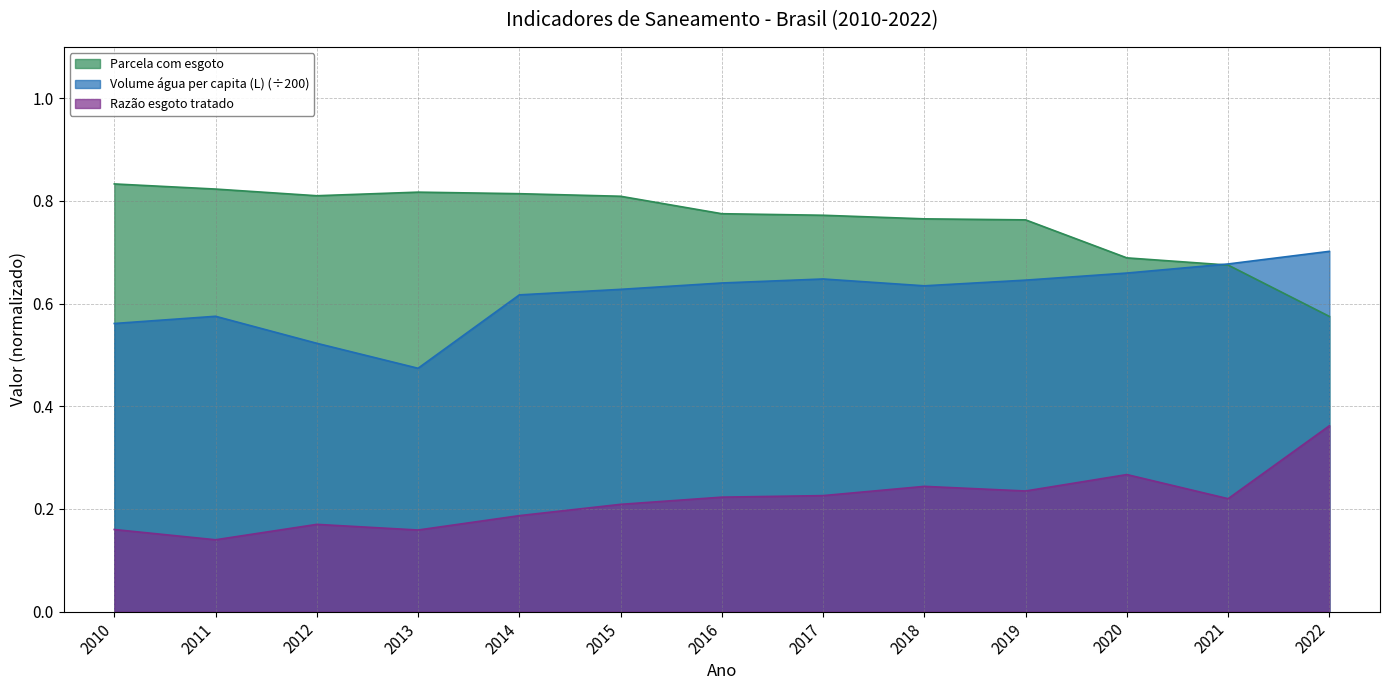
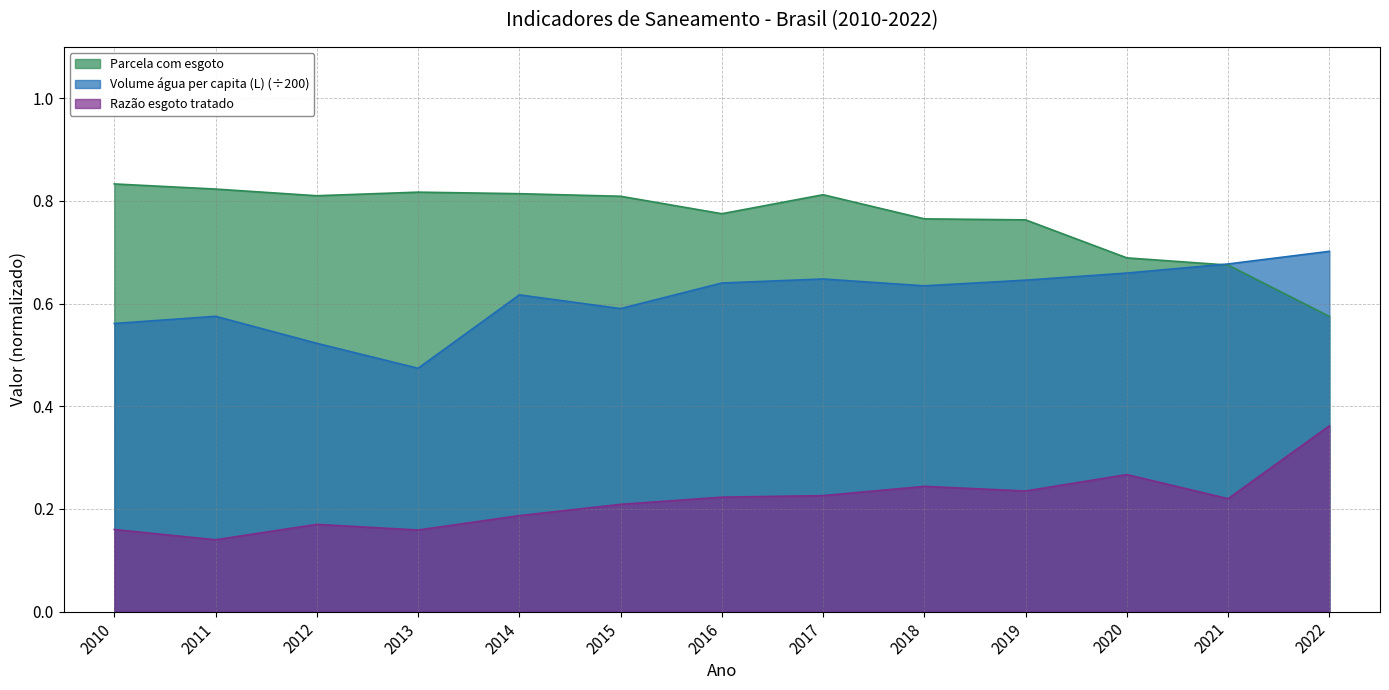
  {
    "Parcela com esgoto": {
      "2010": 0.83,
      "2011": 0.82,
      "2012": 0.81,
      "2013": 0.82,
      "2014": 0.81,
      "2015": 0.81,
      "2016": 0.78,
-     "2017": 0.77,
+     "2017": 0.81,
      "2018": 0.77,
      "2019": 0.76,
      "2020": 0.69,
      "2022": 0.58
    },
    "Volume água per capita (L) (÷200)": {
      "2010": 0.56,
      "2011": 0.58,
      "2012": 0.52,
      "2013": 0.47,
      "2014": 0.62,
-     "2015": 0.63,
+     "2015": 0.59,
      "2016": 0.64,
      "2017": 0.65,
      "2018": 0.63,
      "2019": 0.65,
      "2020": 0.66,
      "2022": 0.70
    },
    "Razão esgoto tratado": {
      "2010": 0.16,
      "2011": 0.14,
      "2012": 0.17,
      "2013": 0.16,
      "2014": 0.19,
      "2015": 0.21,
      "2016": 0.22,
      "2017": 0.23,
      "2018": 0.24,
      "2019": 0.24,
      "2020": 0.27,
      "2021": 0.22,
      "2022": 0.36
    }
  }
